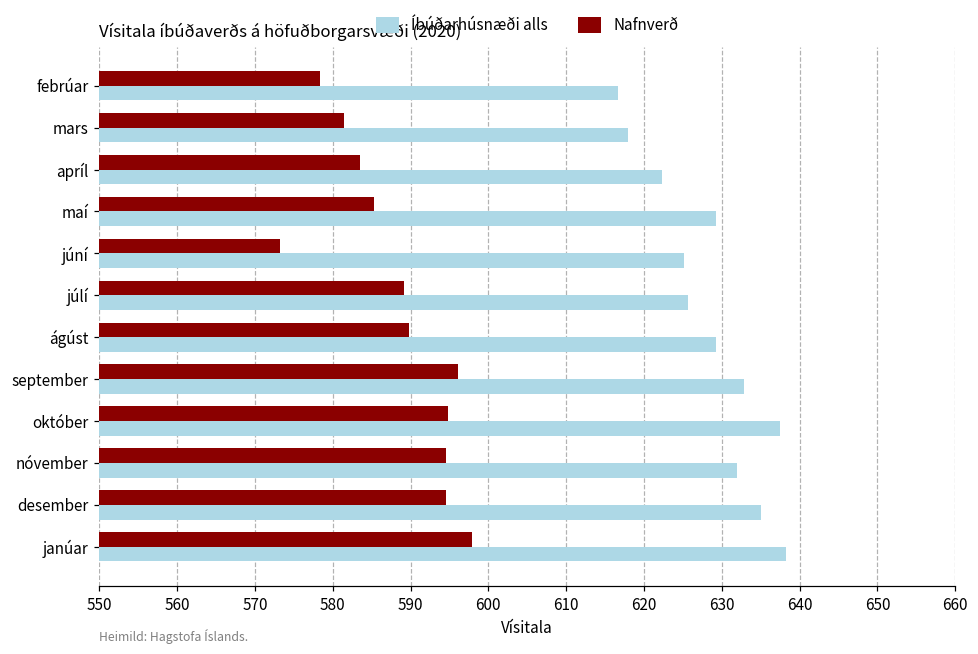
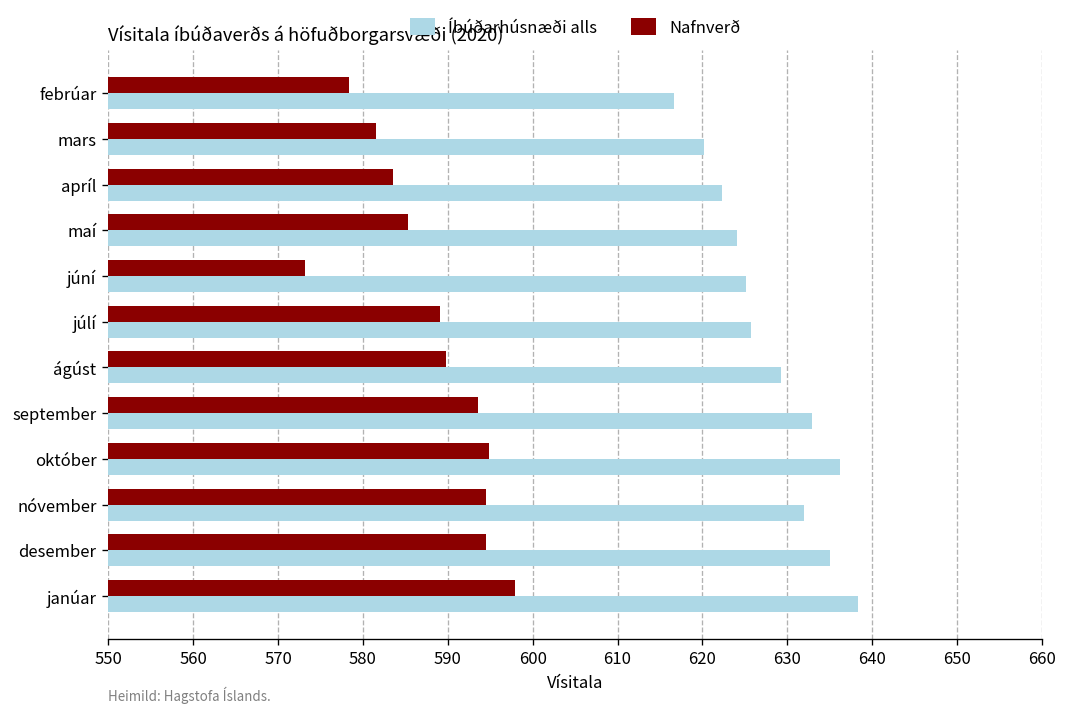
  {
    "Íbúðarhúsnæði alls": {
      "febrúar": 617,
-     "mars": 618,
+     "mars": 620,
      "apríl": 622,
-     "maí": 629,
+     "maí": 624,
      "júní": 625,
      "júlí": 626,
      "ágúst": 629,
      "september": 633,
-     "október": 638,
+     "október": 636,
      "nóvember": 632,
      "desember": 635,
      "janúar": 638
    },
    "Nafnverð": {
      "febrúar": 578,
      "mars": 582,
      "apríl": 584,
      "maí": 585,
      "júní": 573,
      "júlí": 589,
      "ágúst": 590,
-     "september": 596,
+     "september": 594,
      "október": 595,
      "nóvember": 595,
      "desember": 595,
      "janúar": 598
    }
  }
